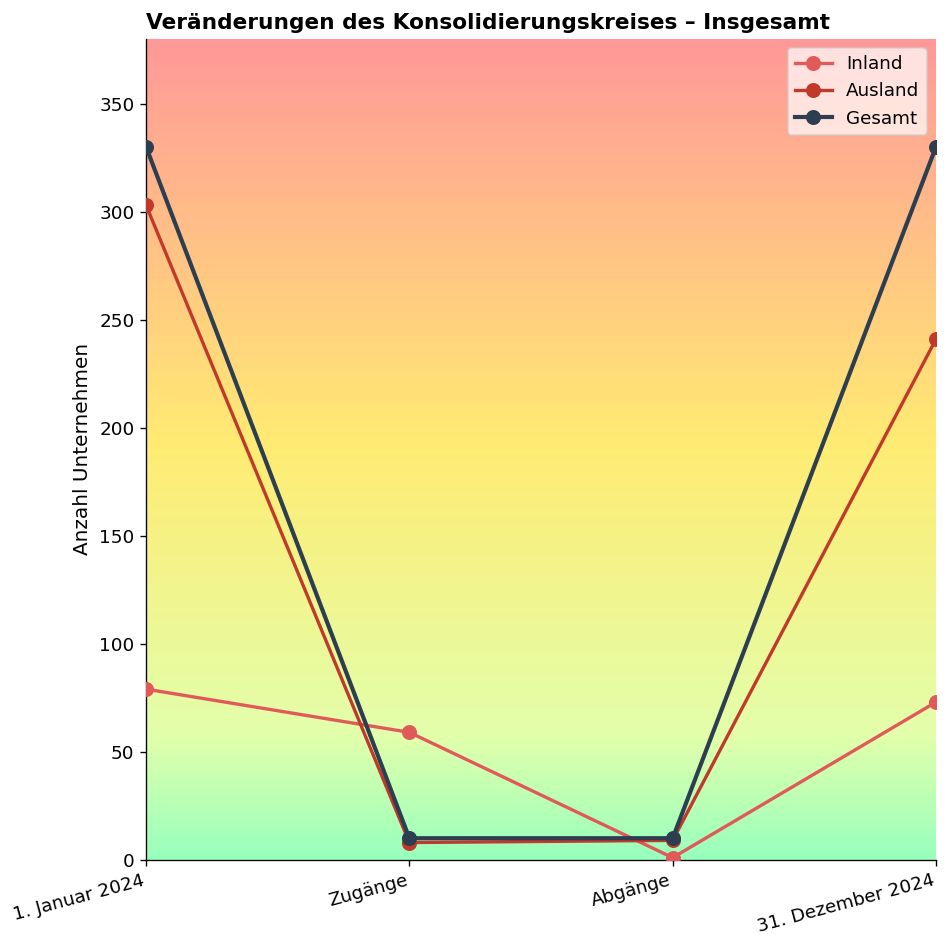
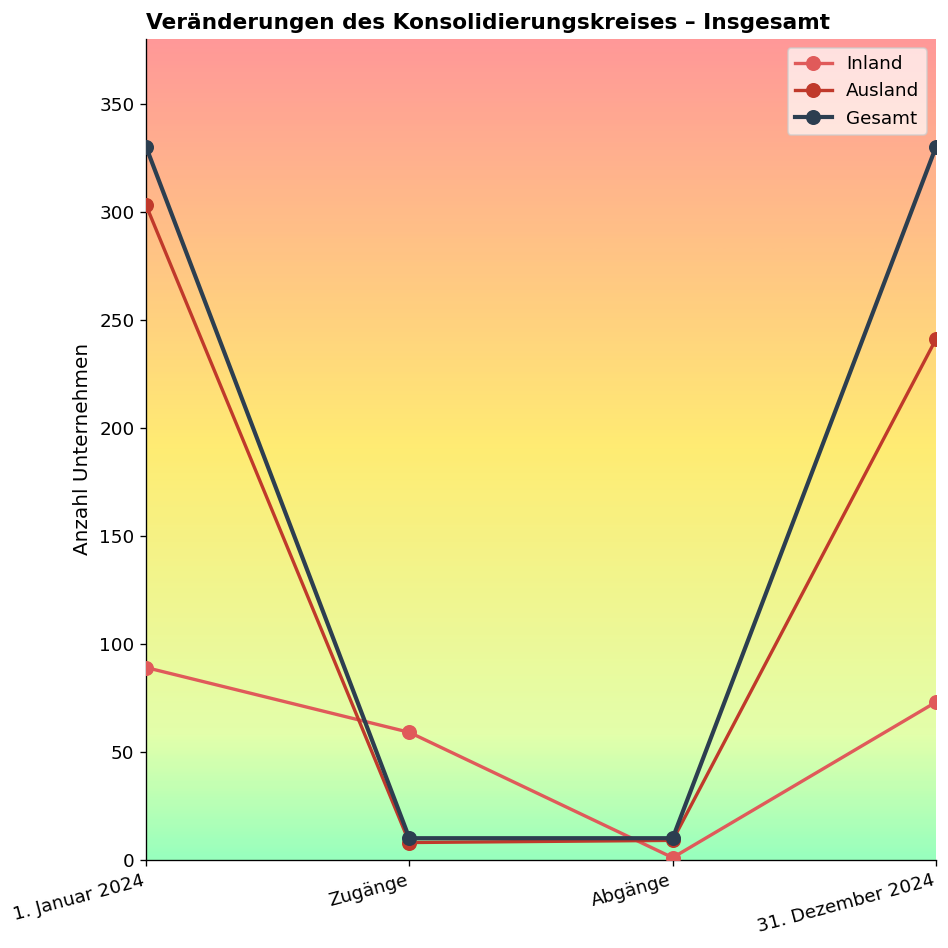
  {
    "Inland": {
-     "1. Januar 2024": 79,
+     "1. Januar 2024": 89,
      "Zugänge": 59,
      "Abgänge": 1,
      "31. Dezember 2024": 73
    },
    "Ausland": {
      "1. Januar 2024": 303,
      "Zugänge": 8,
      "31. Dezember 2024": 241
    },
    "Gesamt": {
      "1. Januar 2024": 330,
      "Zugänge": 10,
      "31. Dezember 2024": 330
    }
  }
